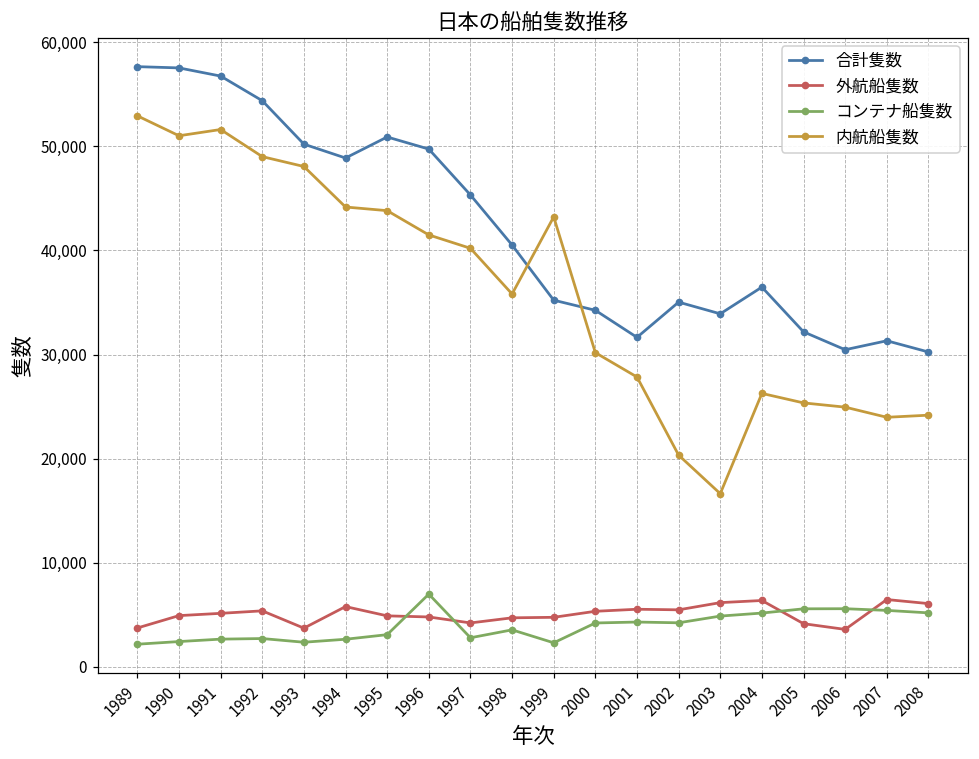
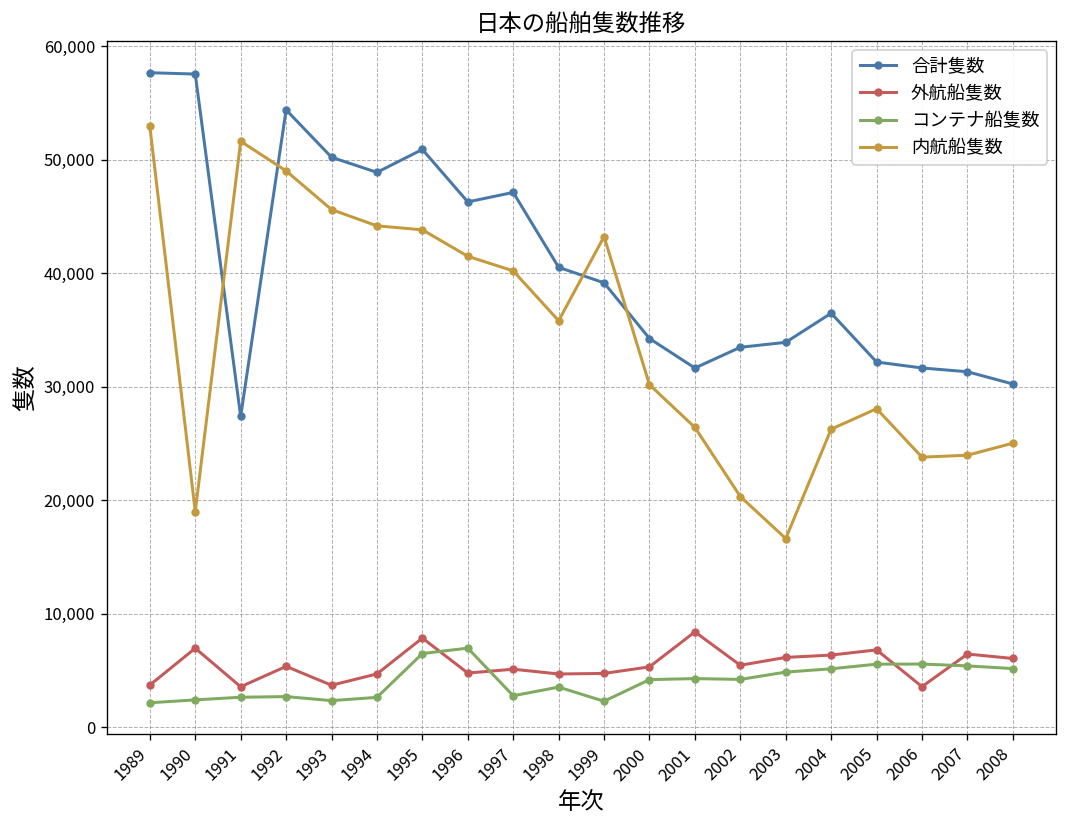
  {
    "合計隻数": {
      "1989": "58,000",
      "1990": "58,000",
-     "1991": "57,000",
+     "1991": "27,000",
      "1992": "54,000",
      "1993": "50,000",
      "1994": "49,000",
      "1995": "51,000",
-     "1996": "50,000",
-     "1997": "45,000",
+     "1996": "46,000",
+     "1997": "47,000",
      "1998": "41,000",
-     "1999": "35,000",
+     "1999": "39,000",
      "2000": "34,000",
      "2001": "32,000",
-     "2002": "35,000",
+     "2002": "33,000",
      "2003": "34,000",
      "2004": "36,000",
      "2005": "32,000",
-     "2006": "30,000",
+     "2006": "32,000",
      "2007": "31,000",
      "2008": "30,000"
    },
    "外航船隻数": {
      "1989": "4,000",
-     "1990": "5,000",
-     "1991": "5,000",
+     "1990": "7,000",
+     "1991": "4,000",
      "1992": "5,000",
      "1993": "4,000",
-     "1994": "6,000",
-     "1995": "5,000",
+     "1994": "5,000",
+     "1995": "8,000",
      "1996": "5,000",
-     "1997": "4,000",
+     "1997": "5,000",
      "1998": "5,000",
      "1999": "5,000",
      "2000": "5,000",
-     "2001": "6,000",
+     "2001": "8,000",
      "2002": "5,000",
      "2003": "6,000",
      "2004": "6,000",
-     "2005": "4,000",
+     "2005": "7,000",
      "2006": "4,000",
      "2007": "6,000",
      "2008": "6,000"
    },
    "コンテナ船隻数": {
      "1989": "2,000",
      "1990": "2,000",
      "1991": "3,000",
      "1992": "3,000",
      "1993": "2,000",
      "1994": "3,000",
-     "1995": "3,000",
+     "1995": "7,000",
      "1996": "7,000",
      "1997": "3,000",
      "1998": "4,000",
      "1999": "2,000",
      "2000": "4,000",
      "2001": "4,000",
      "2002": "4,000",
      "2003": "5,000",
      "2004": "5,000",
      "2005": "6,000",
      "2006": "6,000",
      "2007": "5,000",
      "2008": "5,000"
    },
    "内航船隻数": {
      "1989": "53,000",
-     "1990": "51,000",
+     "1990": "19,000",
      "1991": "52,000",
      "1992": "49,000",
-     "1993": "48,000",
+     "1993": "46,000",
      "1994": "44,000",
      "1995": "44,000",
      "1996": "41,000",
      "1997": "40,000",
      "1998": "36,000",
      "1999": "43,000",
      "2000": "30,000",
-     "2001": "28,000",
+     "2001": "26,000",
      "2002": "20,000",
      "2003": "17,000",
      "2004": "26,000",
-     "2005": "25,000",
-     "2006": "25,000",
+     "2005": "28,000",
+     "2006": "24,000",
      "2007": "24,000",
-     "2008": "24,000"
+     "2008": "25,000"
    }
  }
